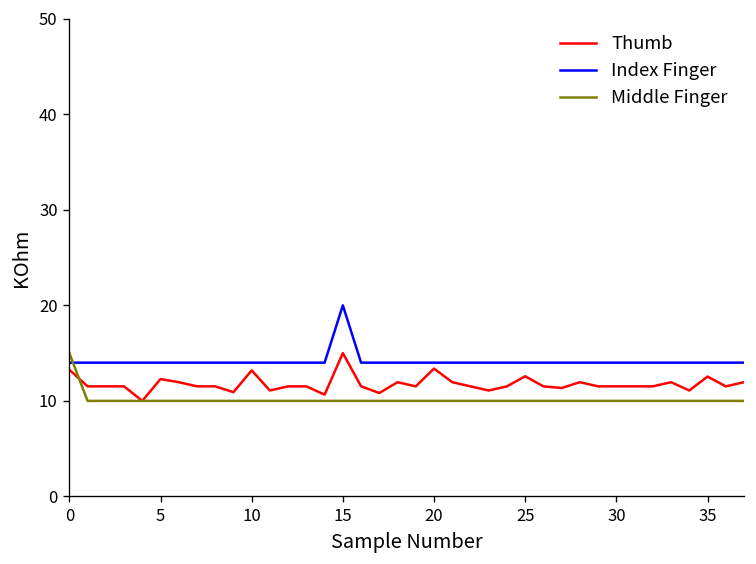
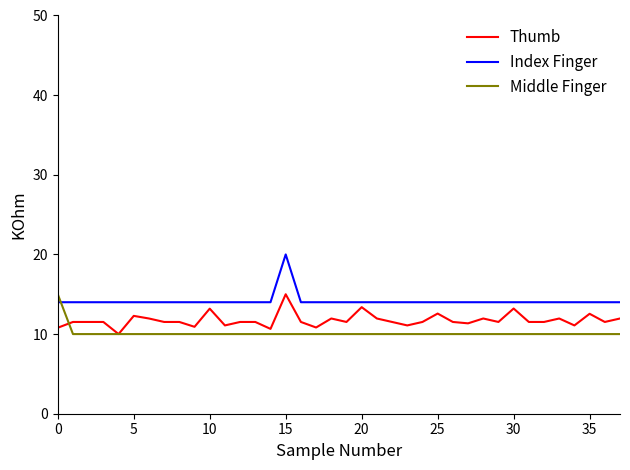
  {
    "Thumb": {
-     "0": 13,
+     "0": 11,
      "5": 12,
      "10": 13,
      "15": 15,
      "20": 13,
      "25": 13,
-     "30": 12,
+     "30": 13,
      "35": 13
    },
    "Index Finger": {
      "0": 14,
      "5": 14,
      "10": 14,
      "15": 20,
      "20": 14,
      "25": 14,
      "30": 14,
      "35": 14
    },
    "Middle Finger": {
      "0": 15,
      "5": 10,
      "10": 10,
      "15": 10,
      "20": 10,
      "25": 10,
      "30": 10,
      "35": 10
    }
  }
